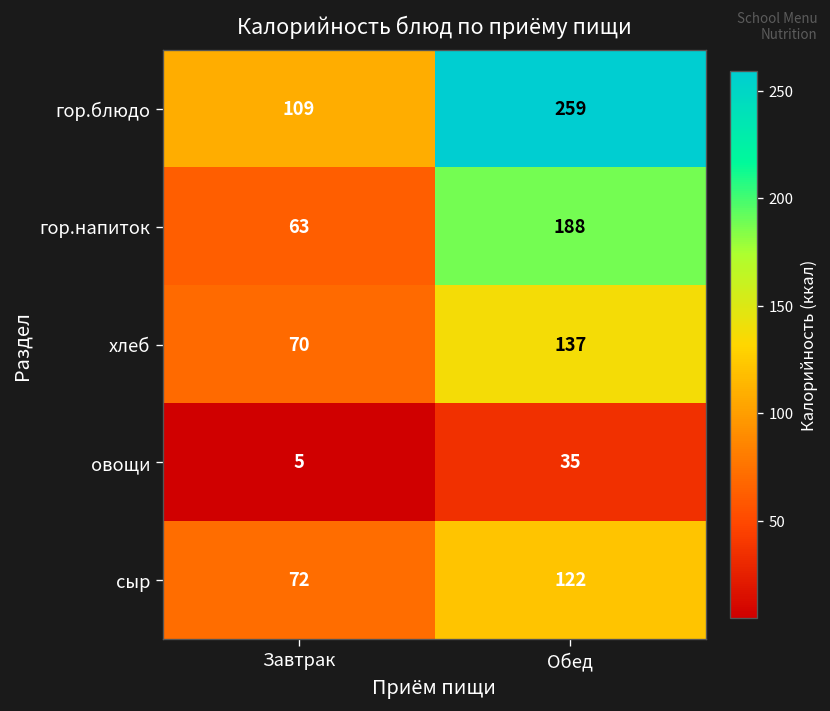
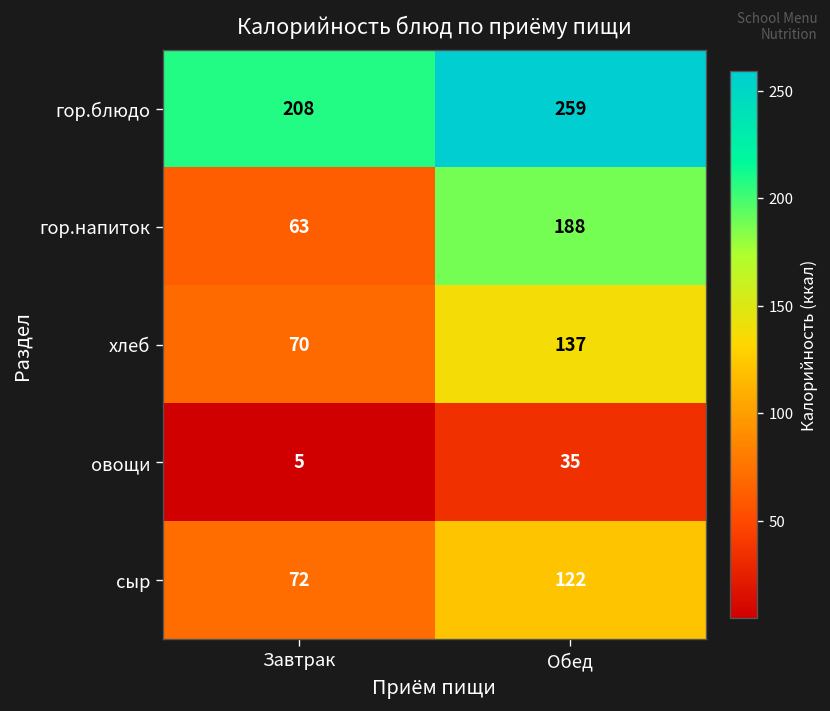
  {
    "гор.блюдо": {
-     "Завтрак": 109,
+     "Завтрак": 208,
      "Обед": 259
    },
    "гор.напиток": {
      "Завтрак": 63,
      "Обед": 188
    },
    "хлеб": {
      "Завтрак": 70,
      "Обед": 137
    },
    "овощи": {
      "Завтрак": 5,
      "Обед": 35
    },
    "сыр": {
      "Завтрак": 72,
      "Обед": 122
    }
  }
